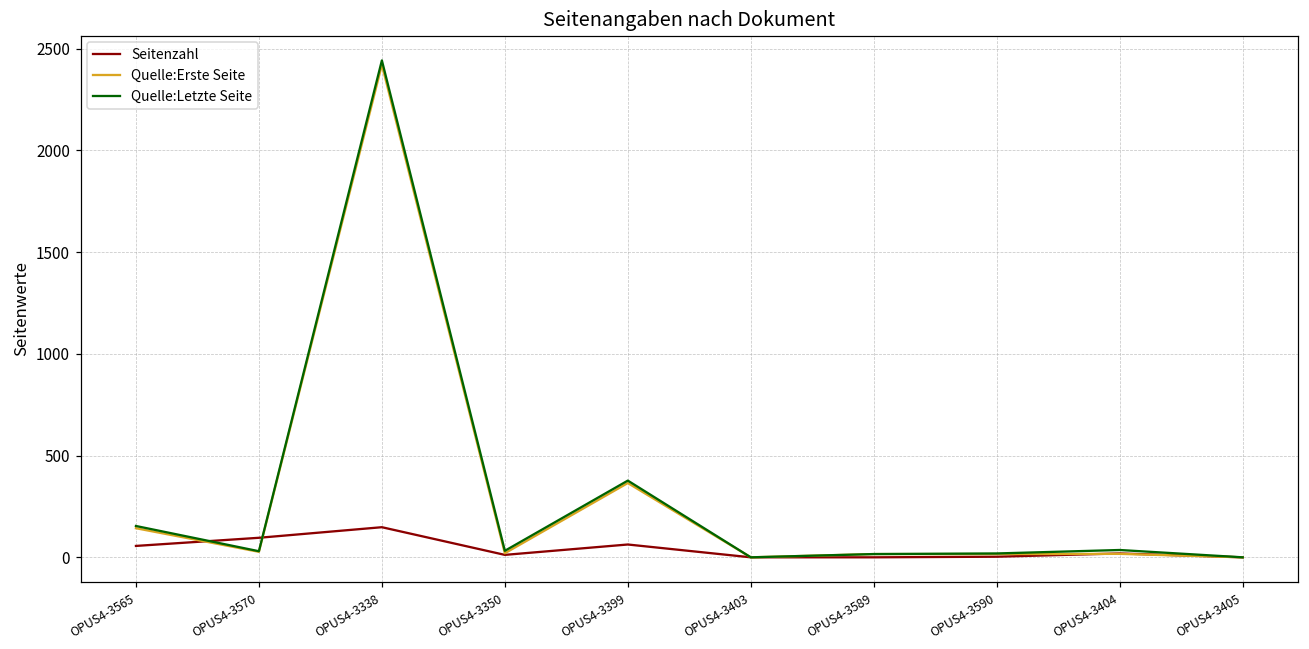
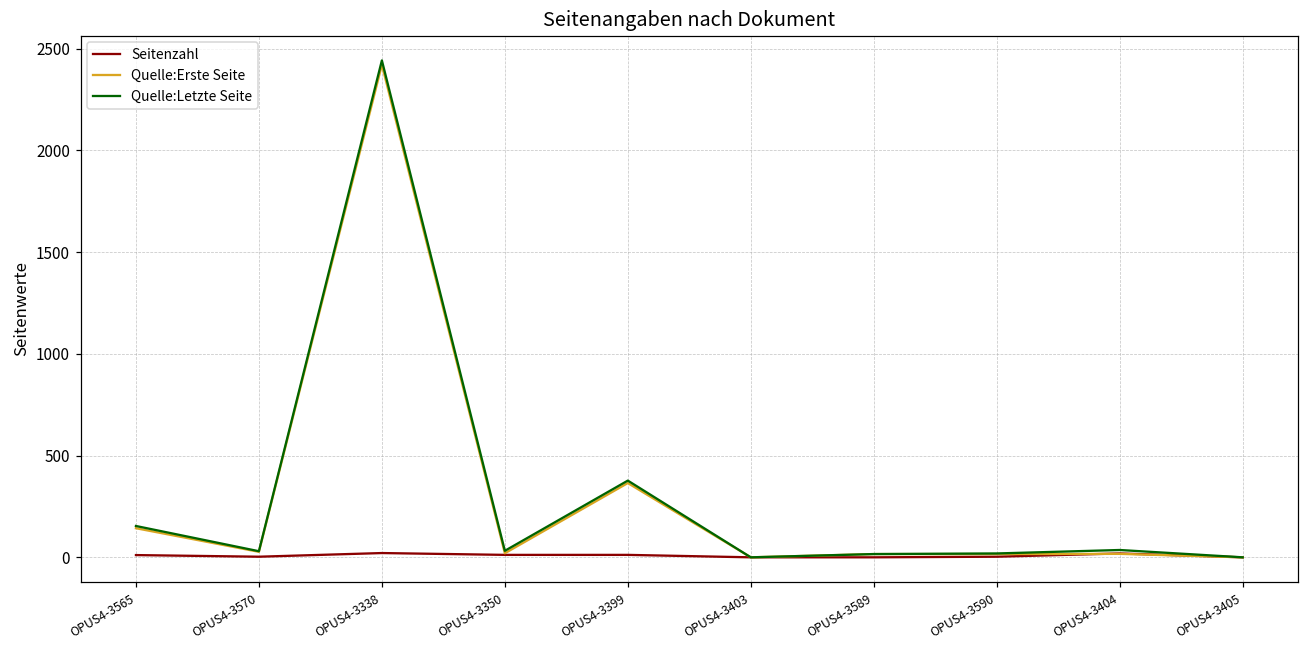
  {
    "Seitenzahl": {
-     "OPUS4-3565": 60,
-     "OPUS4-3570": 100,
-     "OPUS4-3338": 150,
-     "OPUS4-3399": 60,
+     "OPUS4-3565": 10,
+     "OPUS4-3570": 0,
+     "OPUS4-3338": 20,
+     "OPUS4-3399": 10,
      "OPUS4-3589": 0
    },
    "Quelle:Erste Seite": {
      "OPUS4-3338": 2420
    },
    "Quelle:Letzte Seite": {
      "OPUS4-3338": 2440,
      "OPUS4-3404": 40
    }
  }
